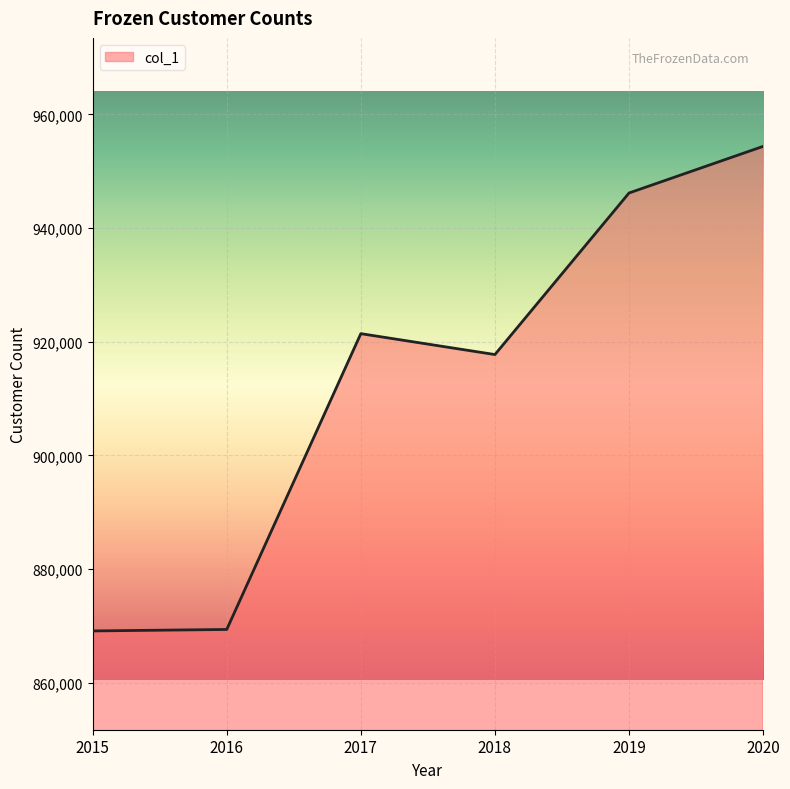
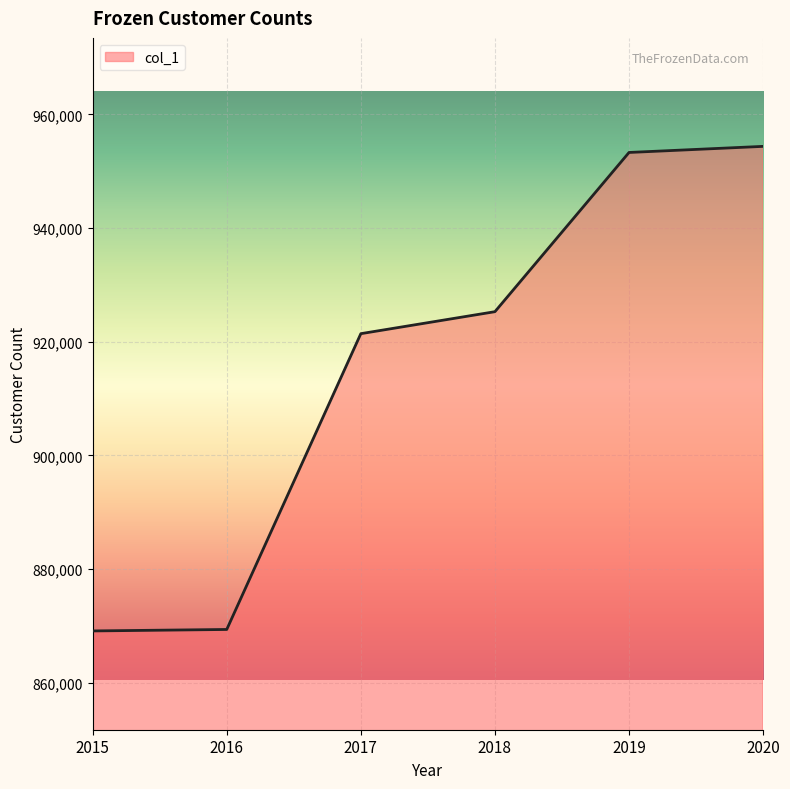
  {
    "2015": "869,000",
    "2016": "869,000",
    "2017": "921,000",
-   "2018": "918,000",
-   "2019": "946,000",
+   "2018": "925,000",
+   "2019": "953,000",
    "2020": "954,000"
  }
